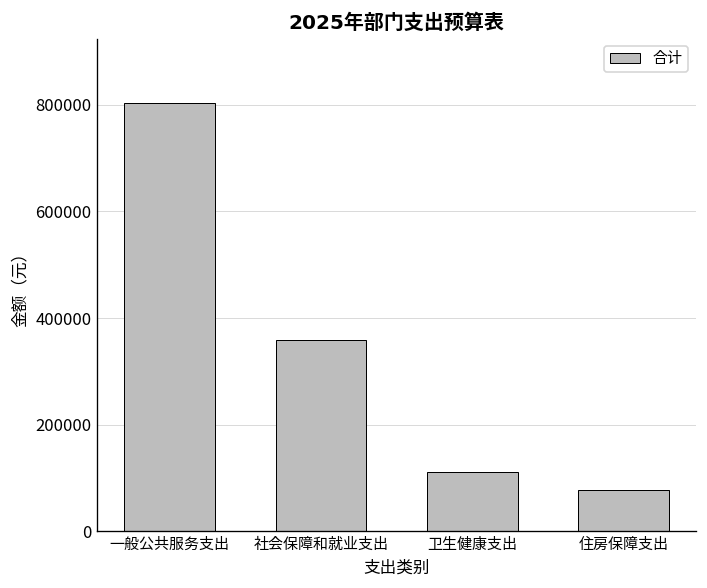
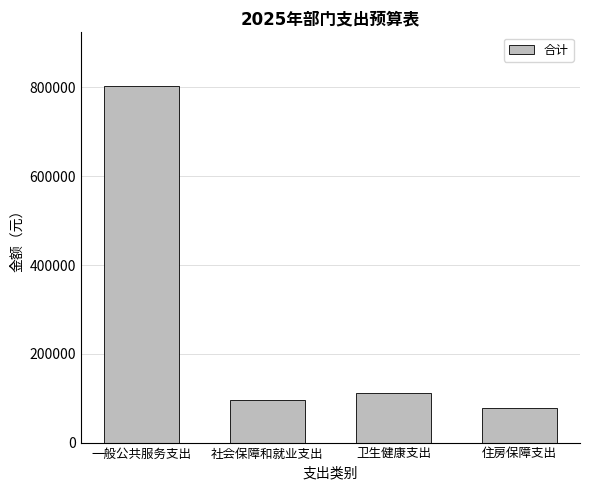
  {
    "一般公共服务支出": 800000,
-   "社会保障和就业支出": 360000,
+   "社会保障和就业支出": 100000,
    "卫生健康支出": 110000,
    "住房保障支出": 80000
  }
